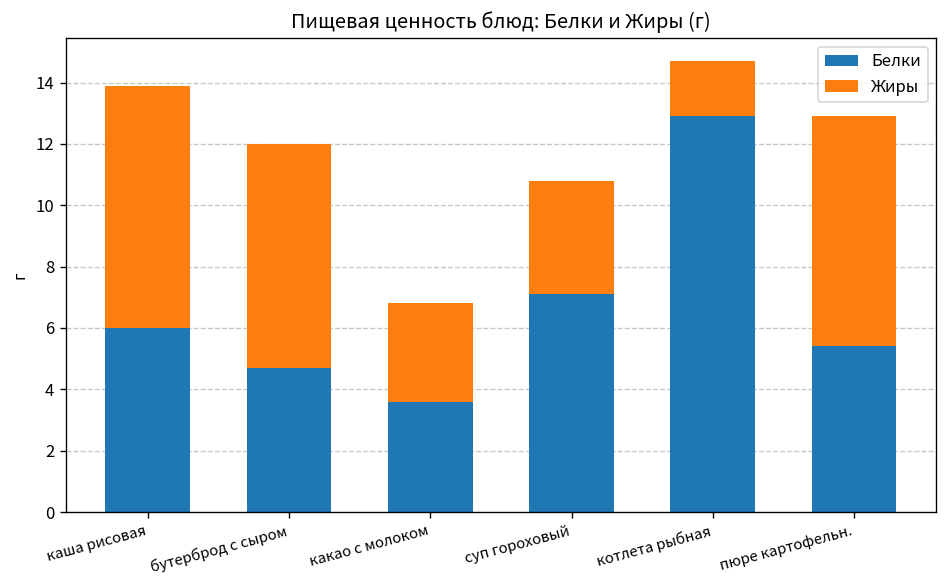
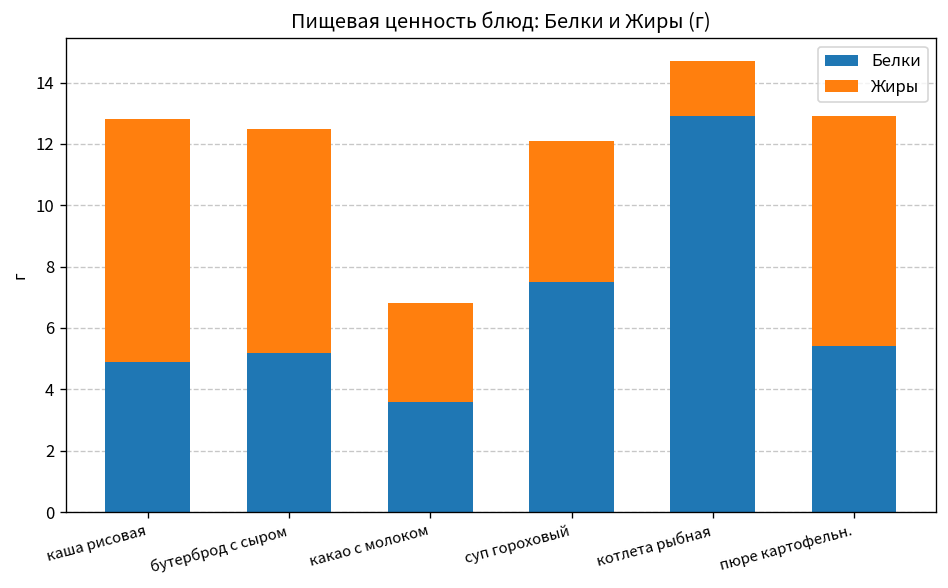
  {
    "Белки": {
-     "каша рисовая": 6.0,
-     "бутерброд с сыром": 4.7,
+     "каша рисовая": 4.9,
+     "бутерброд с сыром": 5.2,
      "какао с молоком": 3.6,
-     "суп гороховый": 7.1,
+     "суп гороховый": 7.5,
      "котлета рыбная": 12.9,
      "пюре картофельн.": 5.4
    },
    "Жиры": {
      "каша рисовая": 7.9,
      "бутерброд с сыром": 7.3,
      "какао с молоком": 3.2,
-     "суп гороховый": 3.7,
+     "суп гороховый": 4.6,
      "котлета рыбная": 1.8,
      "пюре картофельн.": 7.5
    }
  }
